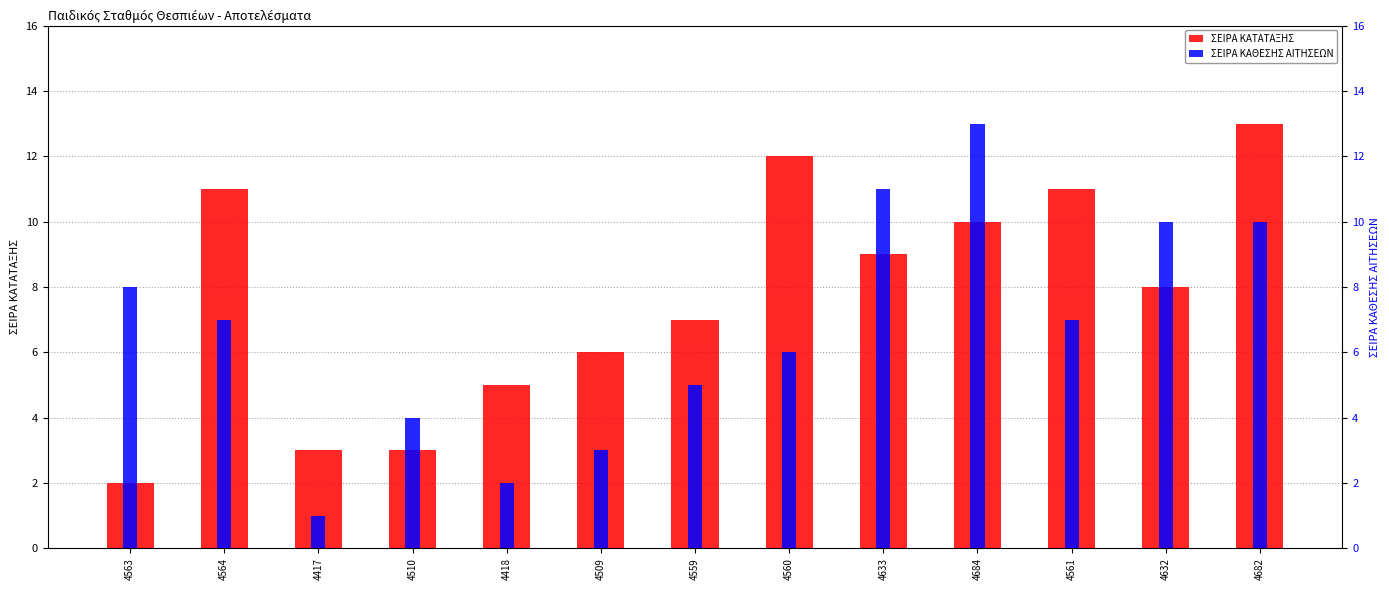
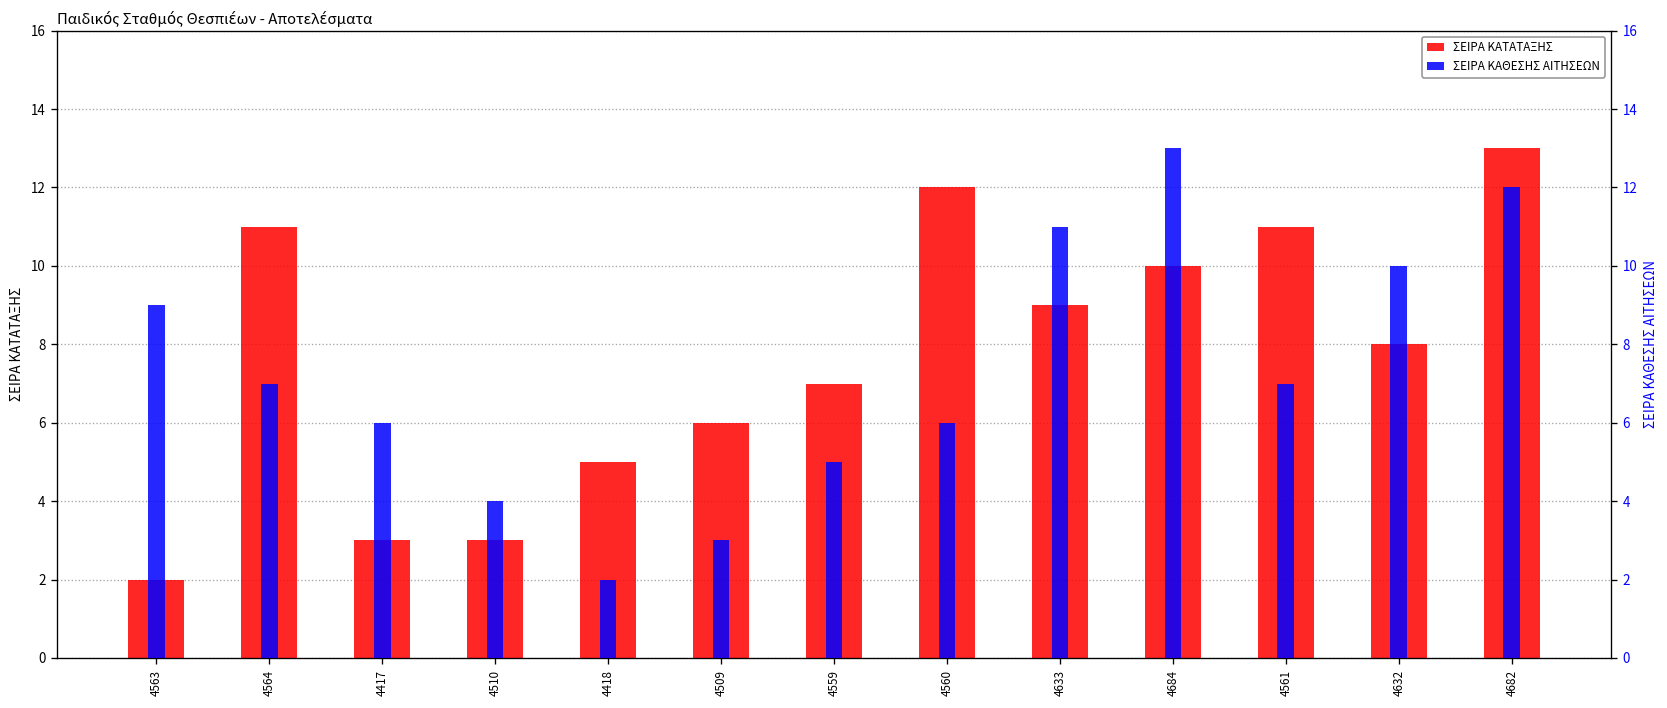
  {
    "ΣΕΙΡΑ ΚΑΤΑΤΑΞΗΣ": {
      "4563": 2.0,
      "4564": 11.0,
      "4417": 3.0,
      "4510": 3.0,
      "4418": 5.0,
      "4509": 6.0,
      "4559": 7.0,
      "4560": 12.0,
      "4633": 9.0,
      "4684": 10.0,
      "4561": 11.0,
      "4632": 8.0,
      "4682": 13.0
    },
    "ΣΕΙΡΑ ΚΑΘΕΣΗΣ ΑΙΤΗΣΕΩΝ": {
-     "4563": 8,
+     "4563": 9,
      "4564": 7,
-     "4417": 1,
+     "4417": 6,
      "4510": 4,
      "4418": 2,
      "4509": 3,
      "4559": 5,
      "4560": 6,
      "4633": 11,
      "4684": 13,
      "4561": 7,
      "4632": 10,
-     "4682": 10
+     "4682": 12
    }
  }
